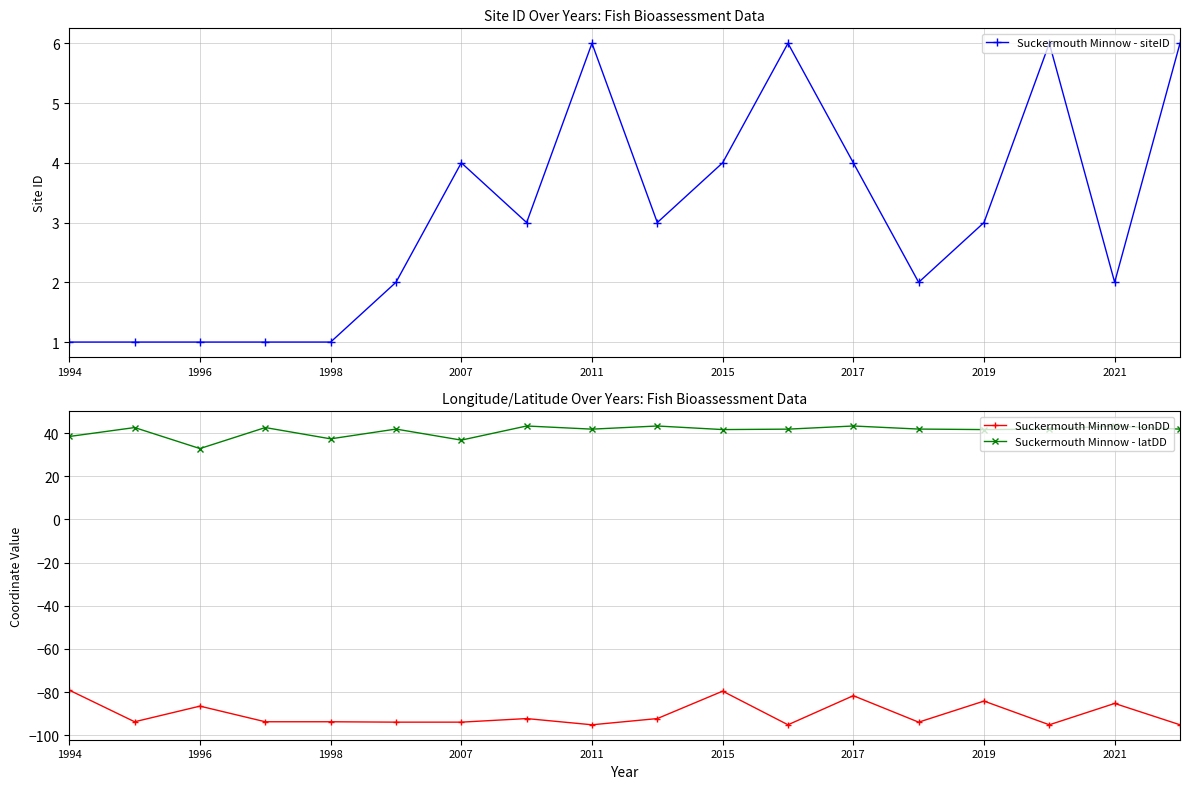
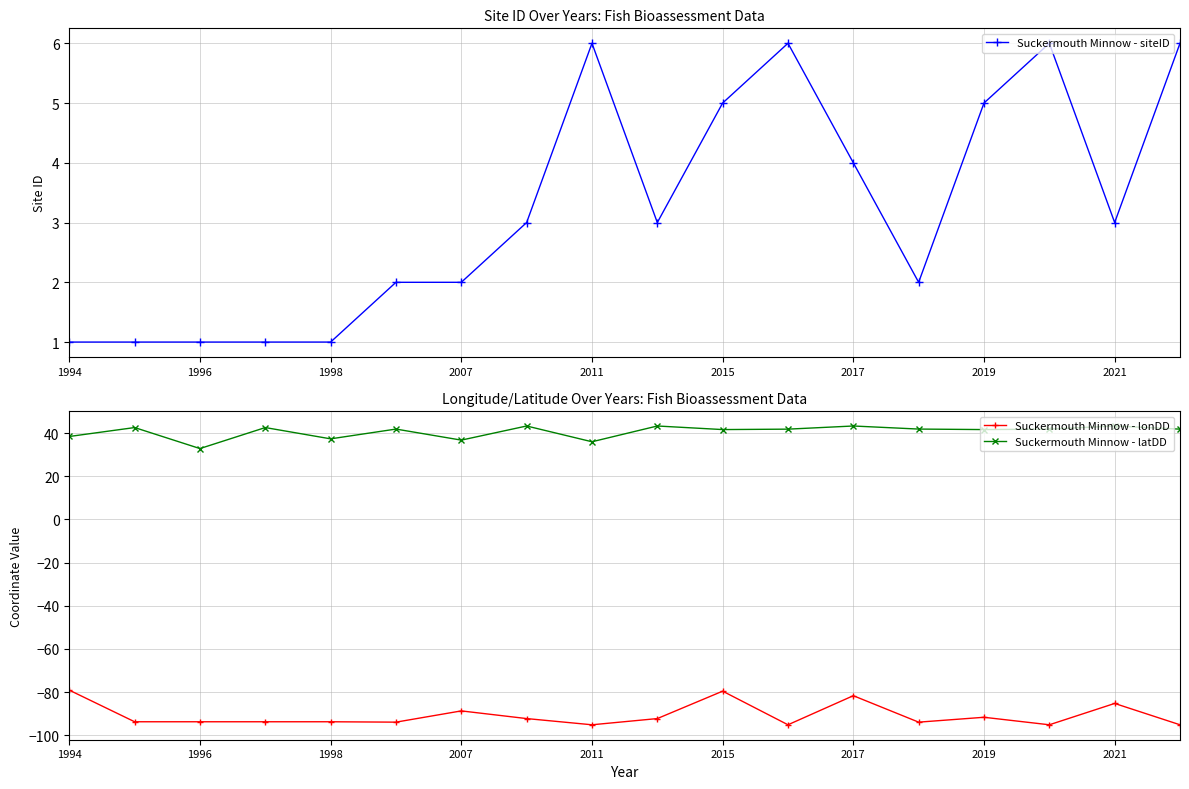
  {
    "Site ID Over Years: Fish Bioassessment Data": {
      "1994": 1,
      "1996": 1,
      "1998": 1,
-     "2007": 4,
+     "2007": 2,
      "2011": 6,
-     "2015": 4,
+     "2015": 5,
      "2017": 4,
-     "2019": 3,
-     "2021": 2
+     "2019": 5,
+     "2021": 3
    },
    "Longitude/Latitude Over Years: Fish Bioassessment Data": {
      "Suckermouth Minnow - lonDD": {
        "1994": -79,
-       "1996": -87,
+       "1996": -94,
        "1998": -94,
-       "2007": -94,
+       "2007": -89,
        "2011": -95,
        "2015": -80,
        "2017": -82,
-       "2019": -84,
+       "2019": -92,
        "2021": -85
      },
      "Suckermouth Minnow - latDD": {
        "1994": 38,
        "1996": 33,
        "1998": 37,
        "2007": 37,
-       "2011": 42,
+       "2011": 36,
        "2015": 42,
        "2017": 43
      }
    }
  }
